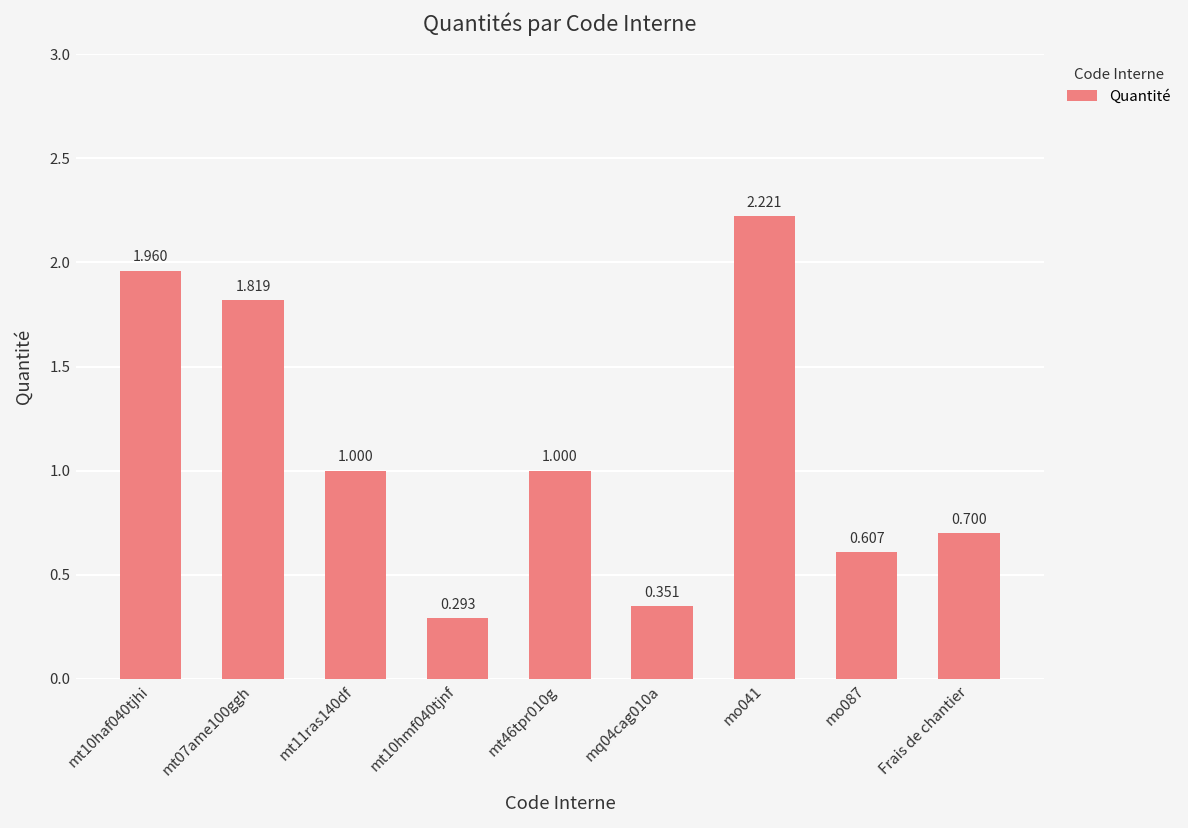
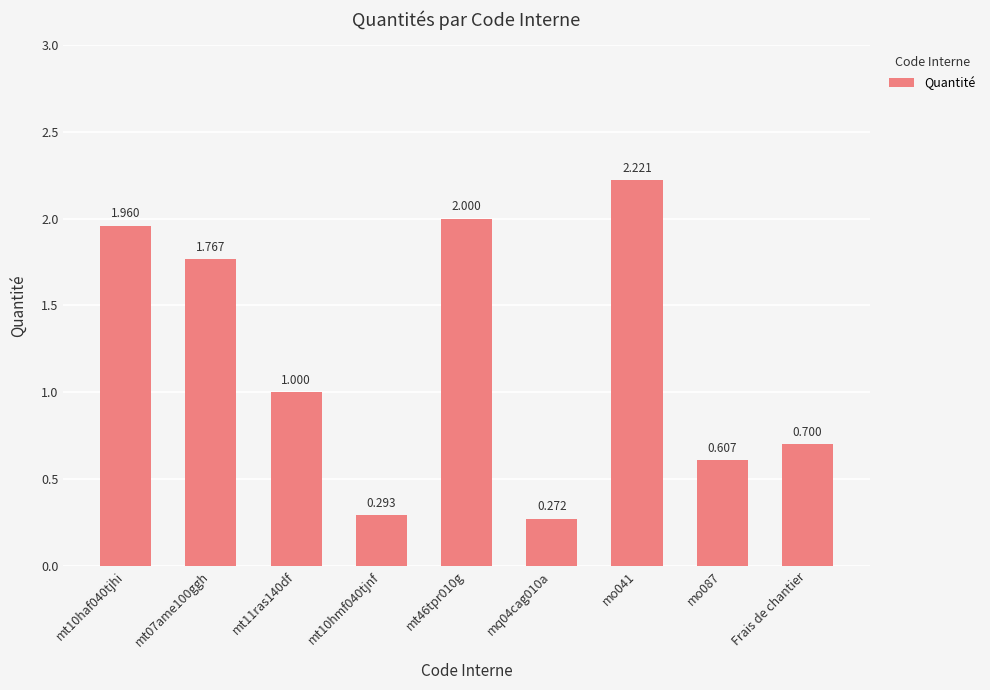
  {
    "mt10haf040tjhi": 1.960,
-   "mt07ame100ggh": 1.819,
+   "mt07ame100ggh": 1.767,
    "mt11ras140df": 1.000,
    "mt10hmf040tjnf": 0.293,
-   "mt46tpr010g": 1.000,
-   "mq04cag010a": 0.351,
+   "mt46tpr010g": 2.000,
+   "mq04cag010a": 0.272,
    "mo041": 2.221,
    "mo087": 0.607,
    "Frais de chantier": 0.700
  }
